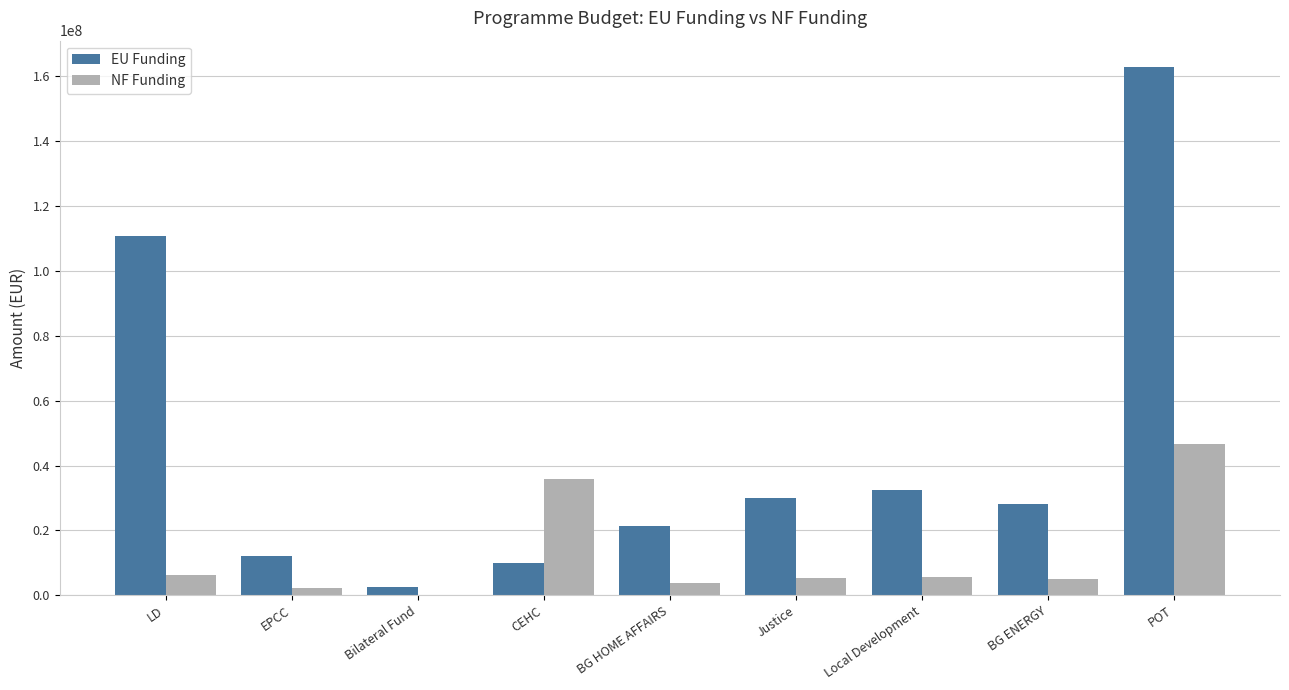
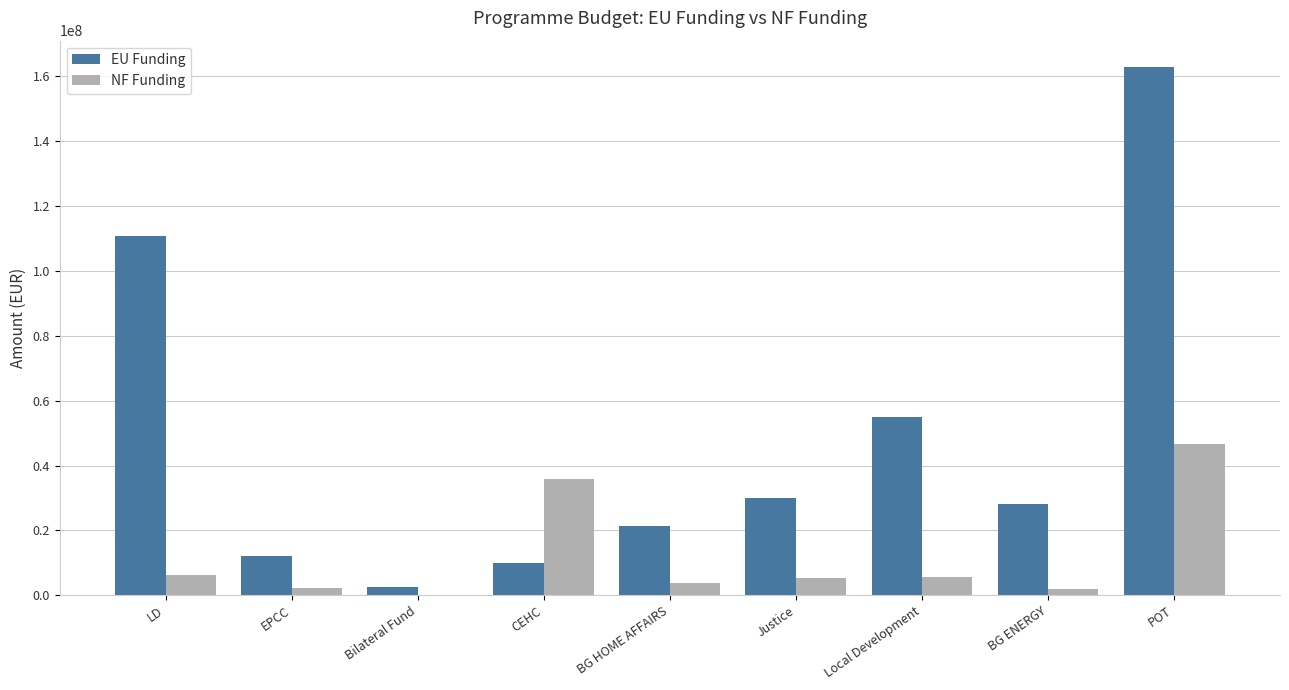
  {
    "EU Funding": {
      "LD": 111000000,
      "EPCC": 12000000,
      "Bilateral Fund": 3000000,
      "CEHC": 10000000,
      "BG HOME AFFAIRS": 21000000,
      "Justice": 30000000,
-     "Local Development": 33000000,
+     "Local Development": 55000000,
      "BG ENERGY": 28000000,
      "POT": 163000000
    },
    "NF Funding": {
      "LD": 6000000,
      "EPCC": 2000000,
      "Bilateral Fund": 0,
      "CEHC": 36000000,
      "BG HOME AFFAIRS": 4000000,
      "Justice": 5000000,
      "Local Development": 6000000,
-     "BG ENERGY": 5000000,
+     "BG ENERGY": 2000000,
      "POT": 47000000
    }
  }
